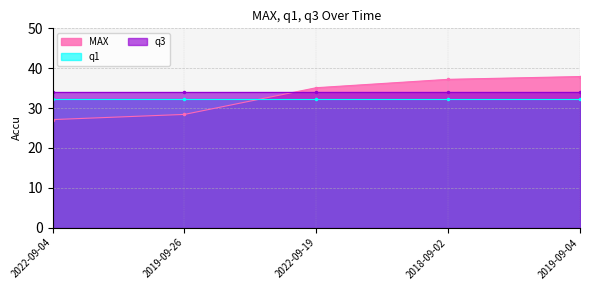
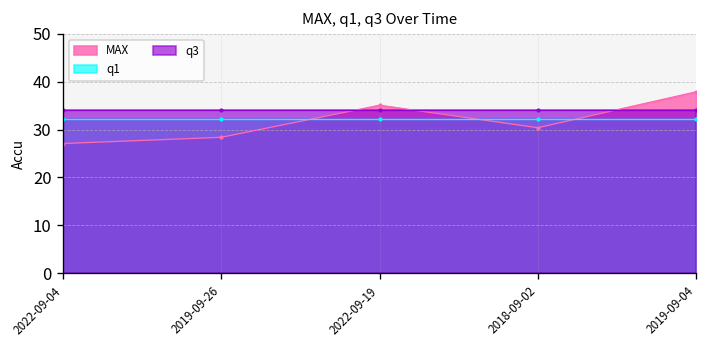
  {
    "MAX": {
      "2022-09-04": 27,
      "2019-09-26": 28,
      "2022-09-19": 35,
-     "2018-09-02": 37,
+     "2018-09-02": 30,
      "2019-09-04": 38
    },
    "q1": {
      "2022-09-04": 32,
      "2019-09-26": 32,
      "2022-09-19": 32,
      "2018-09-02": 32,
      "2019-09-04": 32
    },
    "q3": {
      "2022-09-04": 34,
      "2019-09-26": 34,
      "2022-09-19": 34,
      "2018-09-02": 34,
      "2019-09-04": 34
    }
  }
